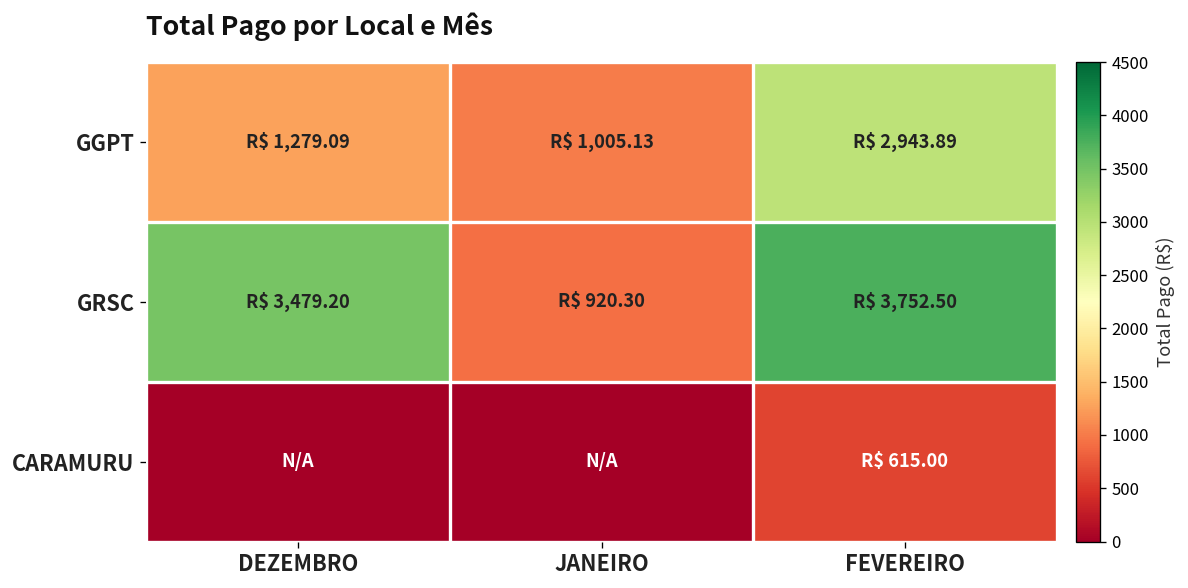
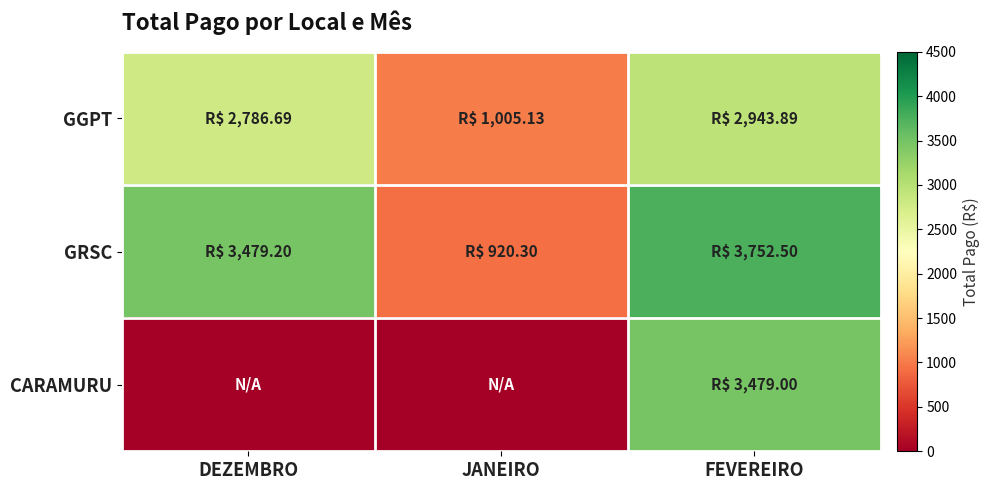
  {
    "GGPT": {
-     "DEZEMBRO": "1,279.09",
+     "DEZEMBRO": "2,786.69",
      "JANEIRO": "1,005.13",
      "FEVEREIRO": "2,943.89"
    },
    "GRSC": {
      "DEZEMBRO": "3,479.20",
      "JANEIRO": "920.30",
      "FEVEREIRO": "3,752.50"
    },
    "CARAMURU": {
-     "FEVEREIRO": "615.00"
+     "FEVEREIRO": "3,479.00"
    }
  }
